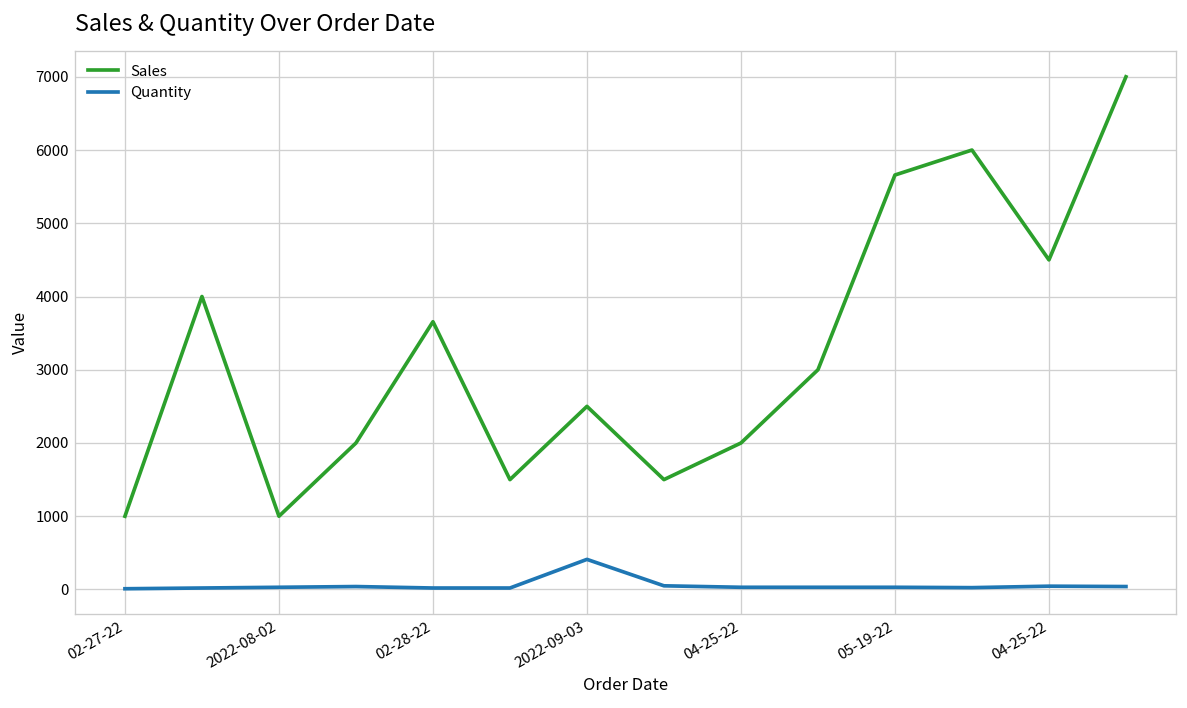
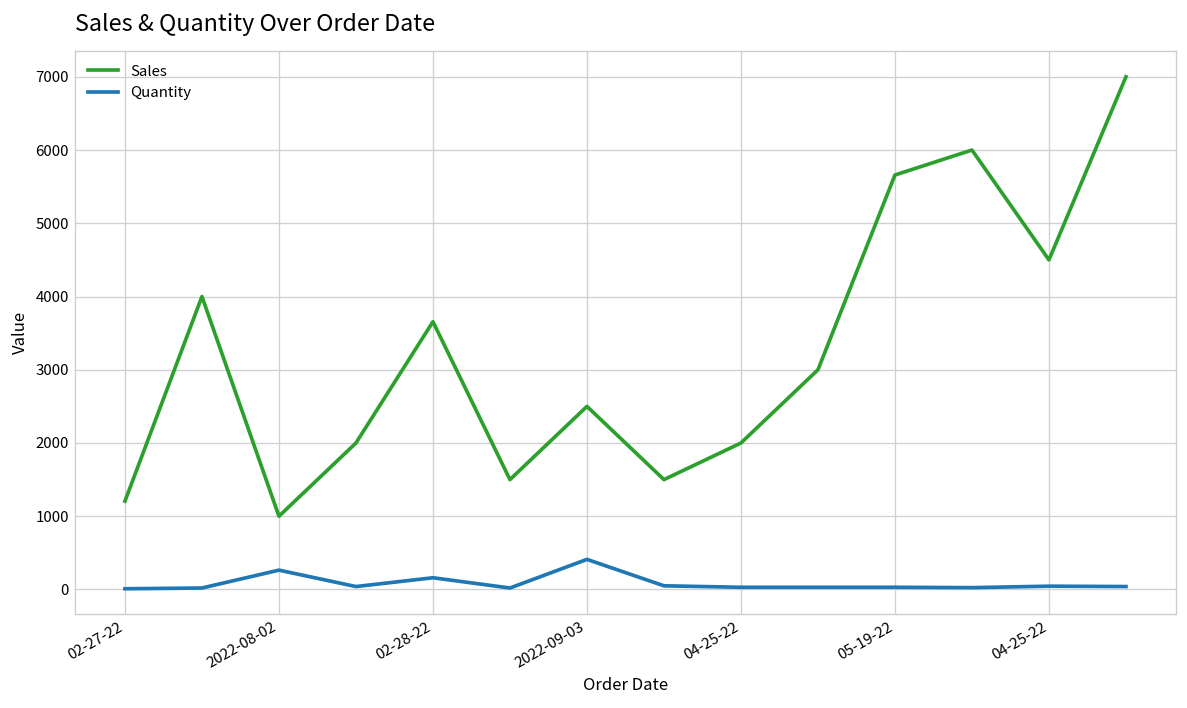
  {
    "Sales": {
-     "02-27-22": 1000,
+     "02-27-22": 1200,
      "2022-08-02": 1000,
      "02-28-22": 3700,
      "2022-09-03": 2500,
      "05-19-22": 5700
    },
    "Quantity": {
      "02-27-22": 0,
-     "2022-08-02": 0,
-     "02-28-22": 0,
+     "2022-08-02": 300,
+     "02-28-22": 200,
      "2022-09-03": 400,
      "05-19-22": 0
    }
  }
